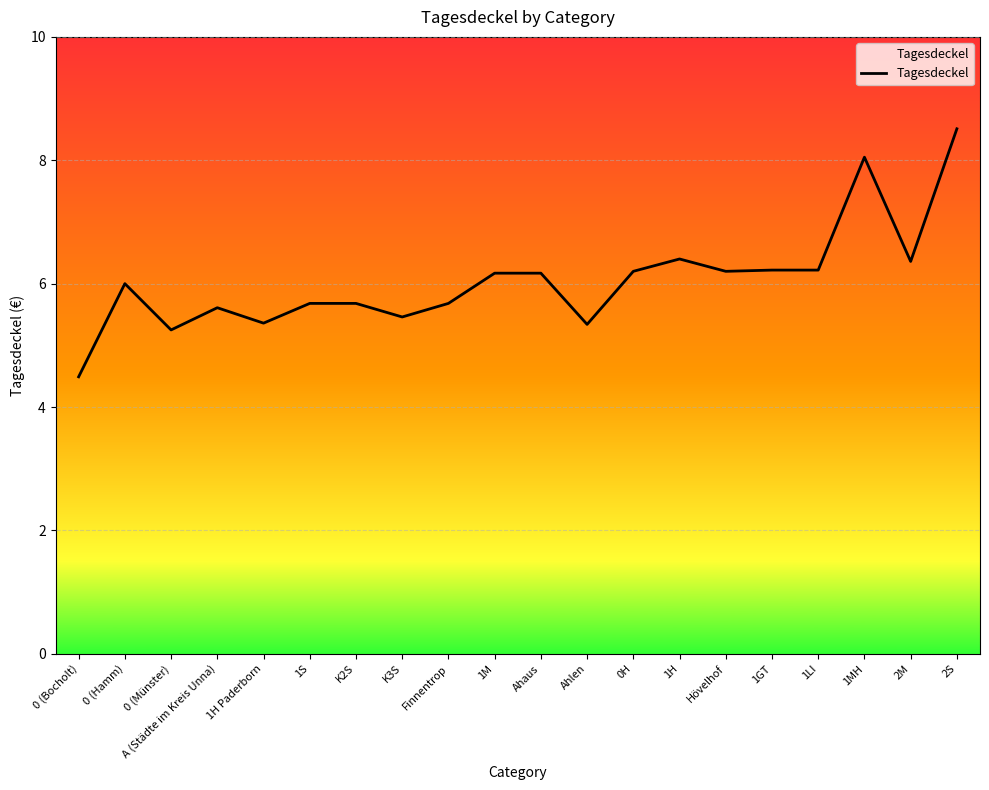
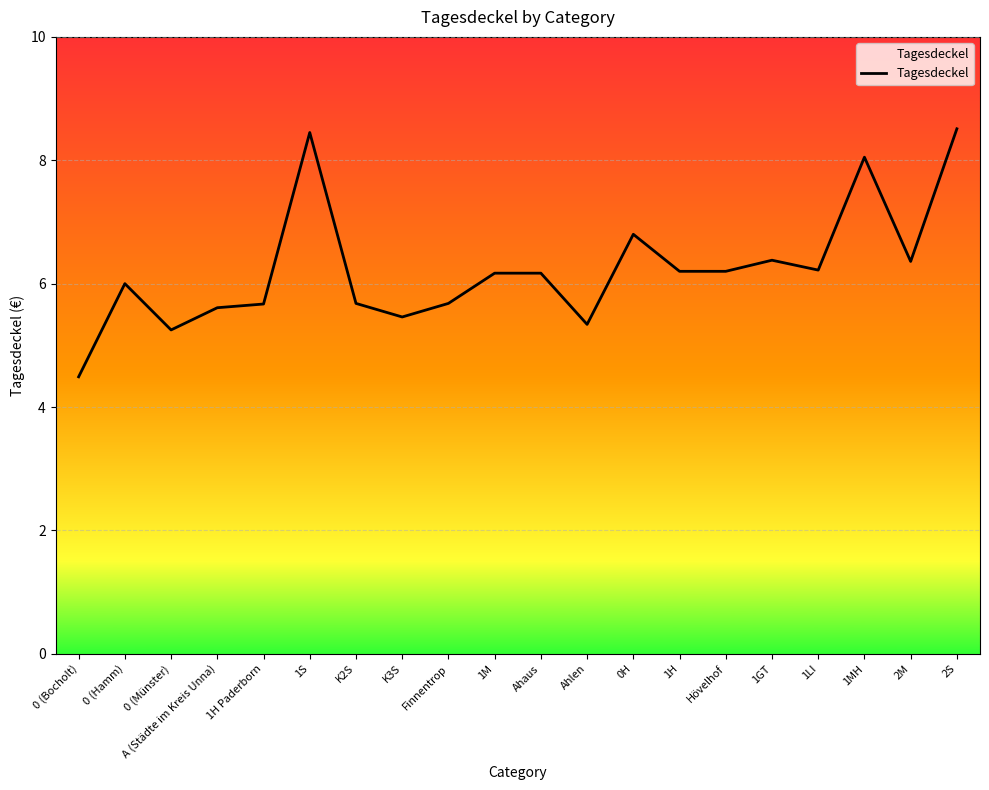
  {
    "0 (Bocholt)": 4.5,
    "0 (Hamm)": 6.0,
    "0 (Münster)": 5.3,
    "A (Städte im Kreis Unna)": 5.6,
-   "1H Paderborn": 5.4,
-   "1S": 5.7,
+   "1H Paderborn": 5.7,
+   "1S": 8.5,
    "K2S": 5.7,
    "K3S": 5.5,
    "Finnentrop": 5.7,
    "1M": 6.2,
    "Ahaus": 6.2,
    "Ahlen": 5.3,
-   "0H": 6.2,
-   "1H": 6.4,
+   "0H": 6.8,
+   "1H": 6.2,
    "Hövelhof": 6.2,
-   "1GT": 6.2,
+   "1GT": 6.4,
    "1LI": 6.2,
    "1MH": 8.1,
    "2M": 6.4,
    "2S": 8.5
  }
